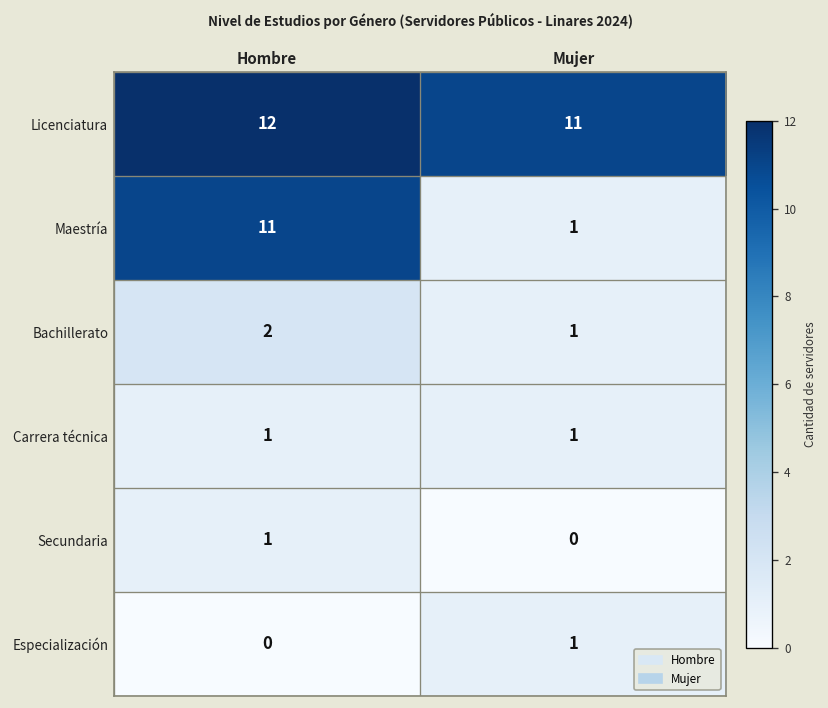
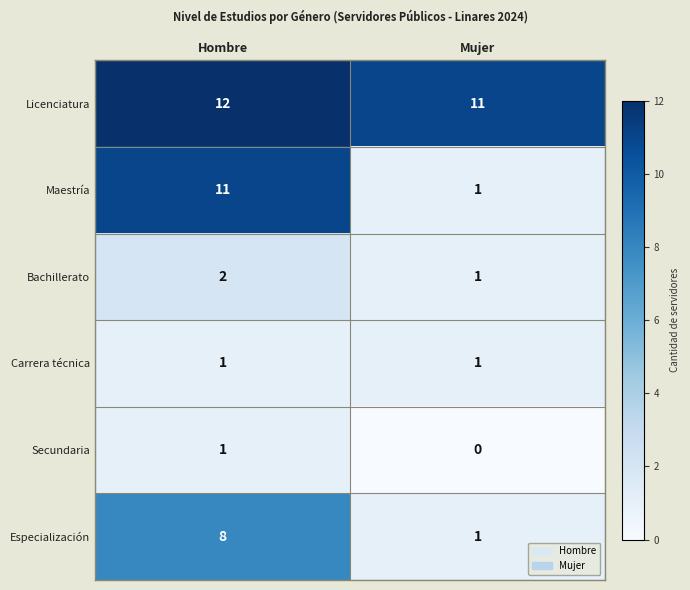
  {
    "Licenciatura": {
      "Hombre": 12,
      "Mujer": 11
    },
    "Maestría": {
      "Hombre": 11,
      "Mujer": 1
    },
    "Bachillerato": {
      "Hombre": 2,
      "Mujer": 1
    },
    "Carrera técnica": {
      "Hombre": 1,
      "Mujer": 1
    },
    "Secundaria": {
      "Hombre": 1,
      "Mujer": 0
    },
    "Especialización": {
-     "Hombre": 0,
+     "Hombre": 8,
      "Mujer": 1
    }
  }
